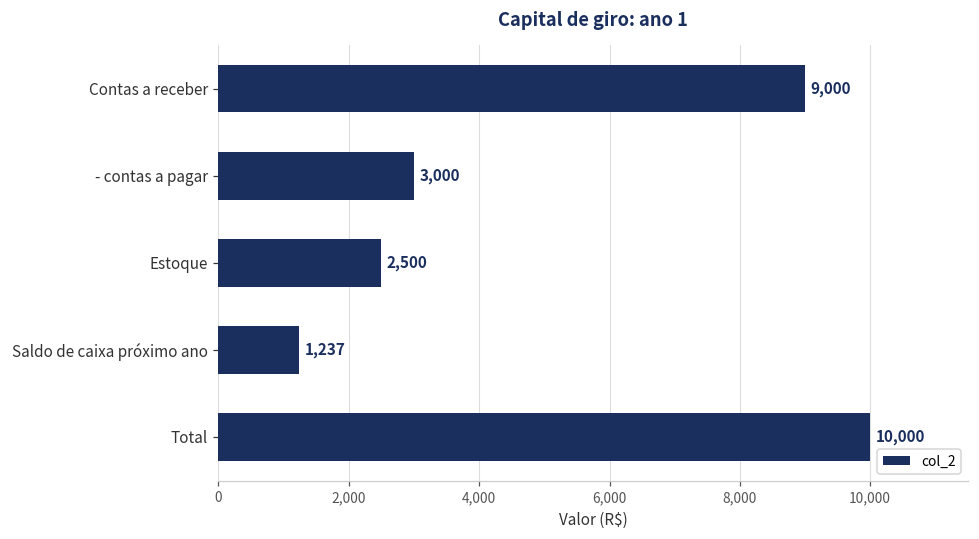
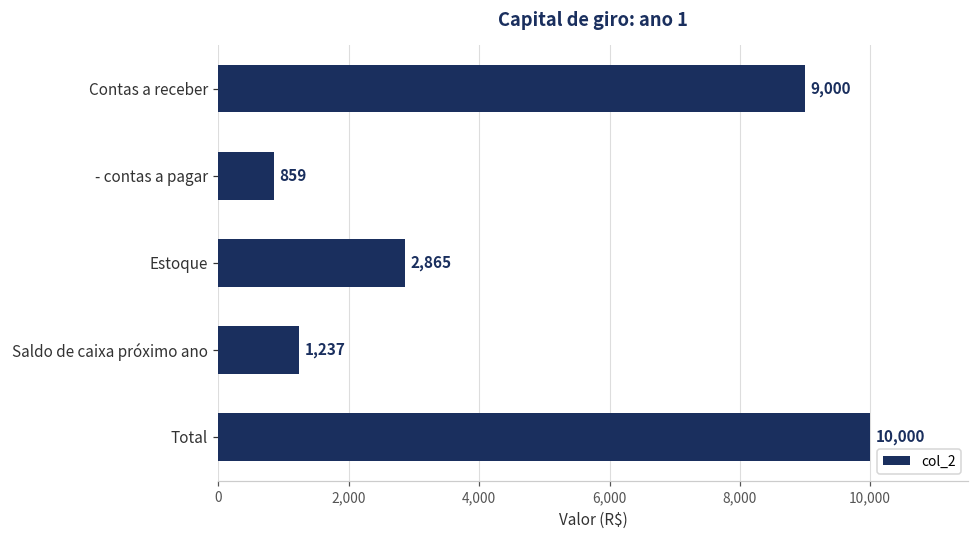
  {
    "Contas a receber": "9,000",
-   "- contas a pagar": "3,000",
-   "Estoque": "2,500",
+   "- contas a pagar": "859",
+   "Estoque": "2,865",
    "Saldo de caixa próximo ano": "1,237",
    "Total": "10,000"
  }
